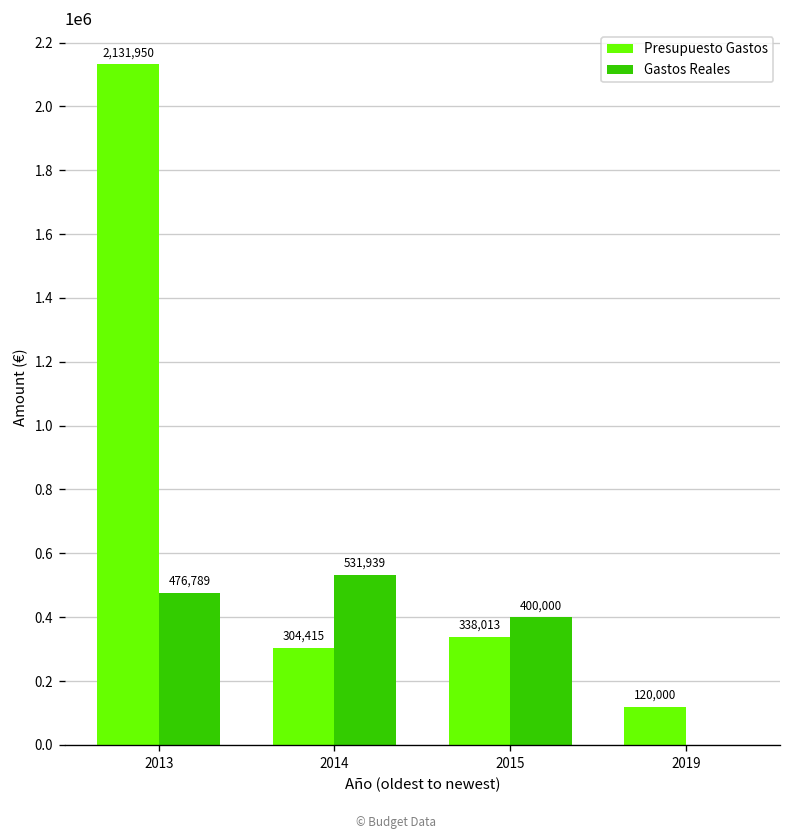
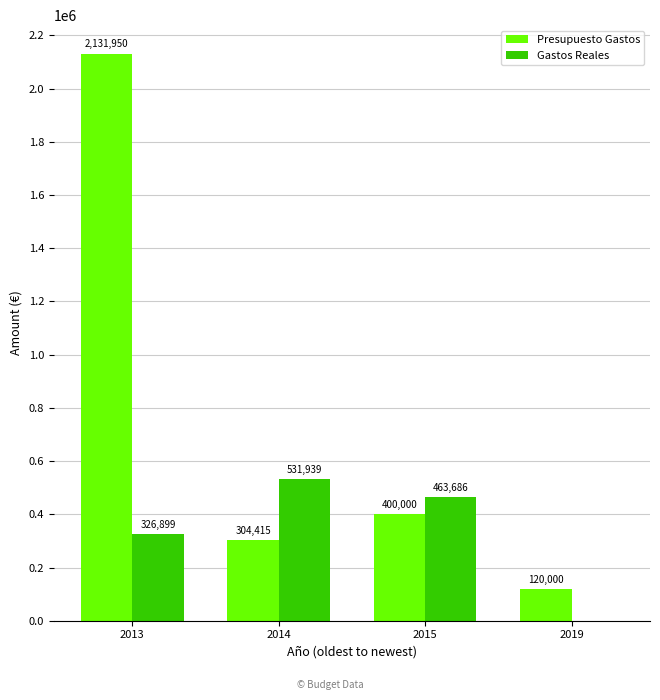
  {
    "Presupuesto Gastos": {
      "2013": "2,131,950",
      "2014": "304,415",
-     "2015": "338,013",
+     "2015": "400,000",
      "2019": "120,000"
    },
    "Gastos Reales": {
-     "2013": "476,789",
+     "2013": "326,899",
      "2014": "531,939",
-     "2015": "400,000"
+     "2015": "463,686"
    }
  }
